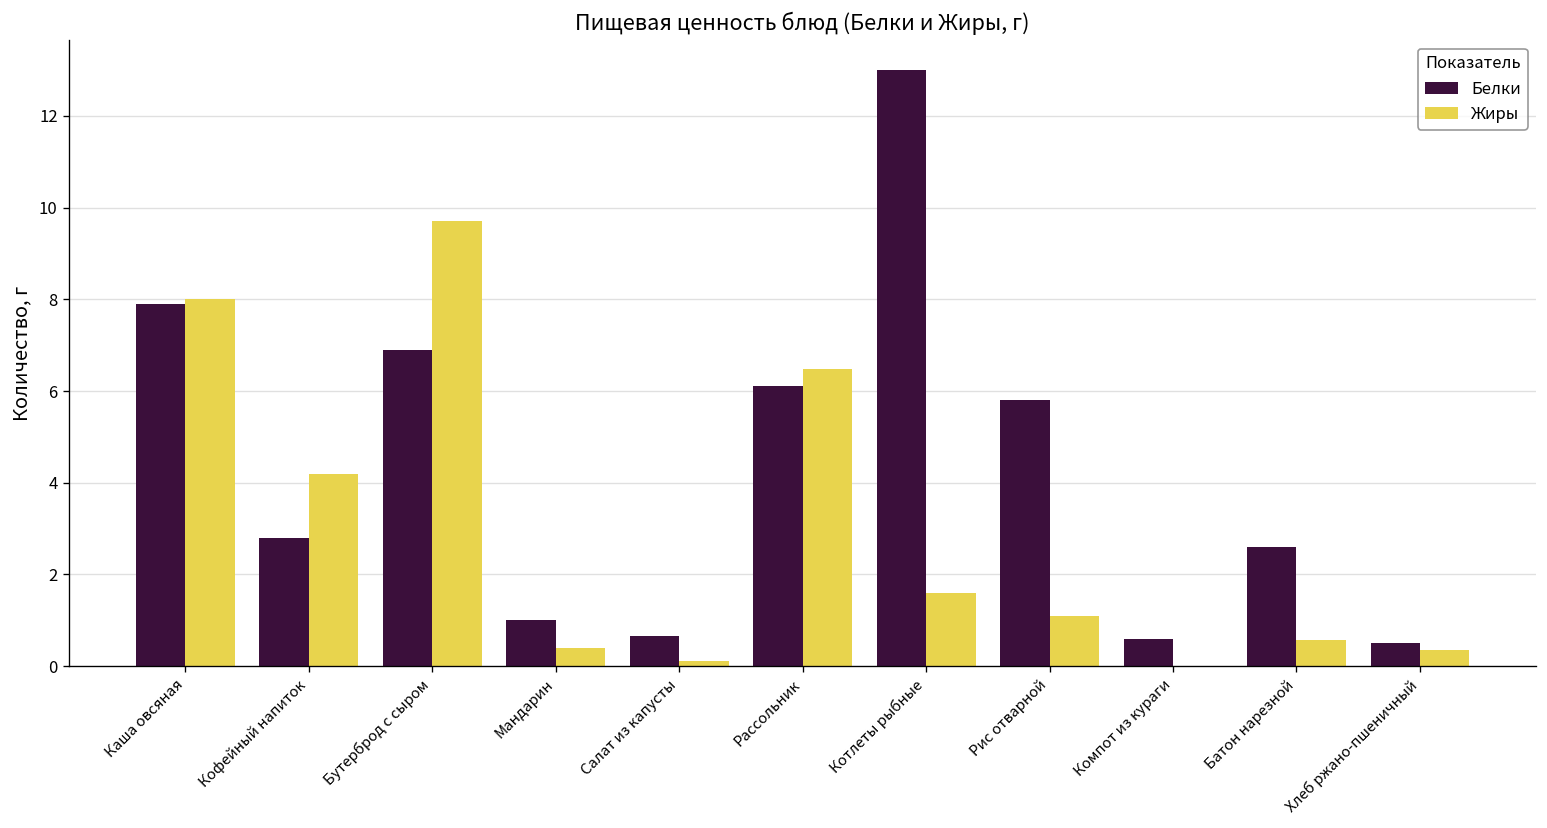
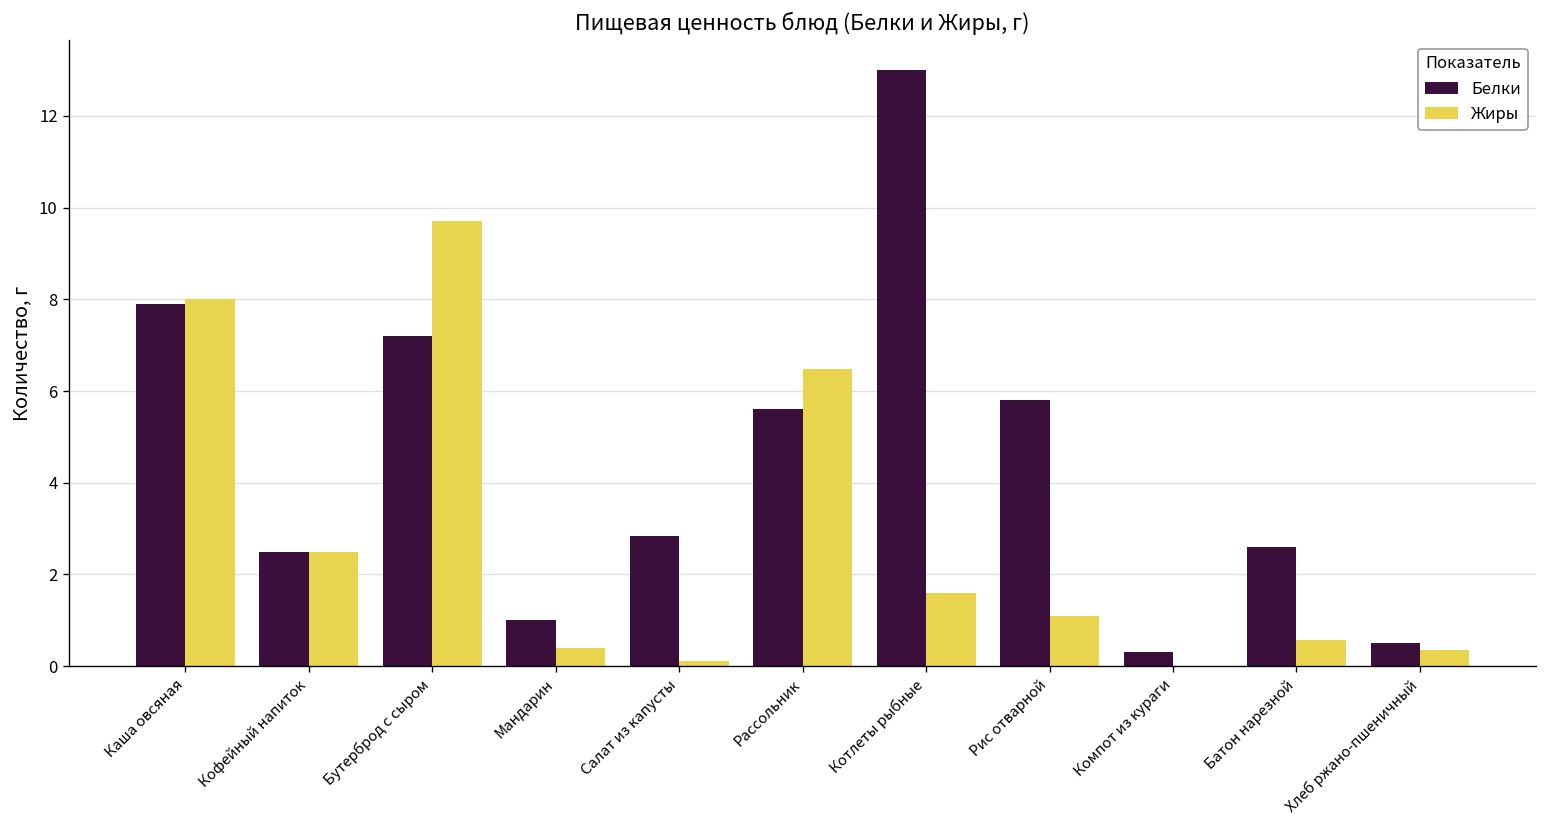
  {
    "Белки": {
      "Каша овсяная": 7.9,
-     "Кофейный напиток": 2.8,
-     "Бутерброд с сыром": 6.9,
+     "Кофейный напиток": 2.5,
+     "Бутерброд с сыром": 7.2,
      "Мандарин": 1.0,
-     "Салат из капусты": 0.7,
-     "Рассольник": 6.1,
+     "Салат из капусты": 2.9,
+     "Рассольник": 5.6,
      "Котлеты рыбные": 13.0,
      "Рис отварной": 5.8,
-     "Компот из кураги": 0.6,
+     "Компот из кураги": 0.3,
      "Батон нарезной": 2.6,
      "Хлеб ржано-пшеничный": 0.5
    },
    "Жиры": {
      "Каша овсяная": 8.0,
-     "Кофейный напиток": 4.2,
+     "Кофейный напиток": 2.5,
      "Бутерброд с сыром": 9.7,
      "Мандарин": 0.4,
      "Салат из капусты": 0.1,
      "Рассольник": 6.5,
      "Котлеты рыбные": 1.6,
      "Рис отварной": 1.1,
      "Компот из кураги": 0.0,
      "Батон нарезной": 0.6,
      "Хлеб ржано-пшеничный": 0.4
    }
  }
